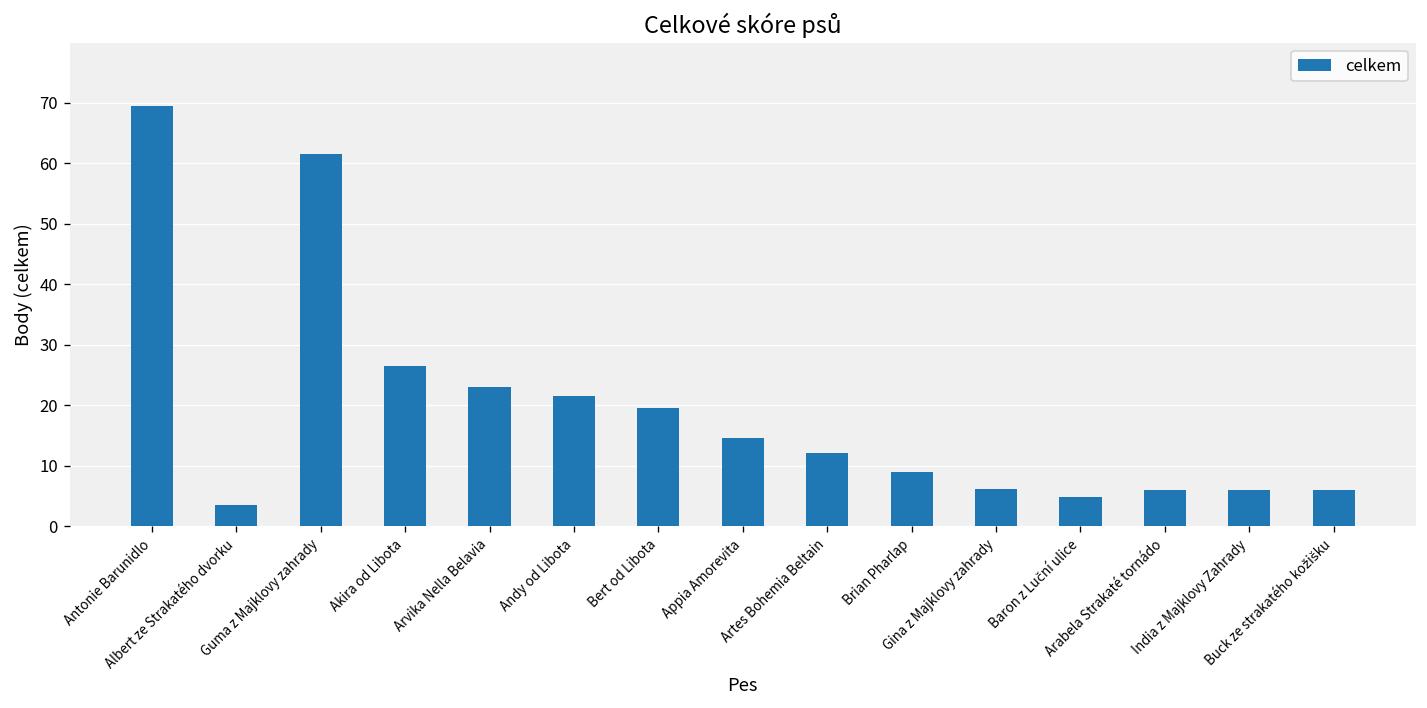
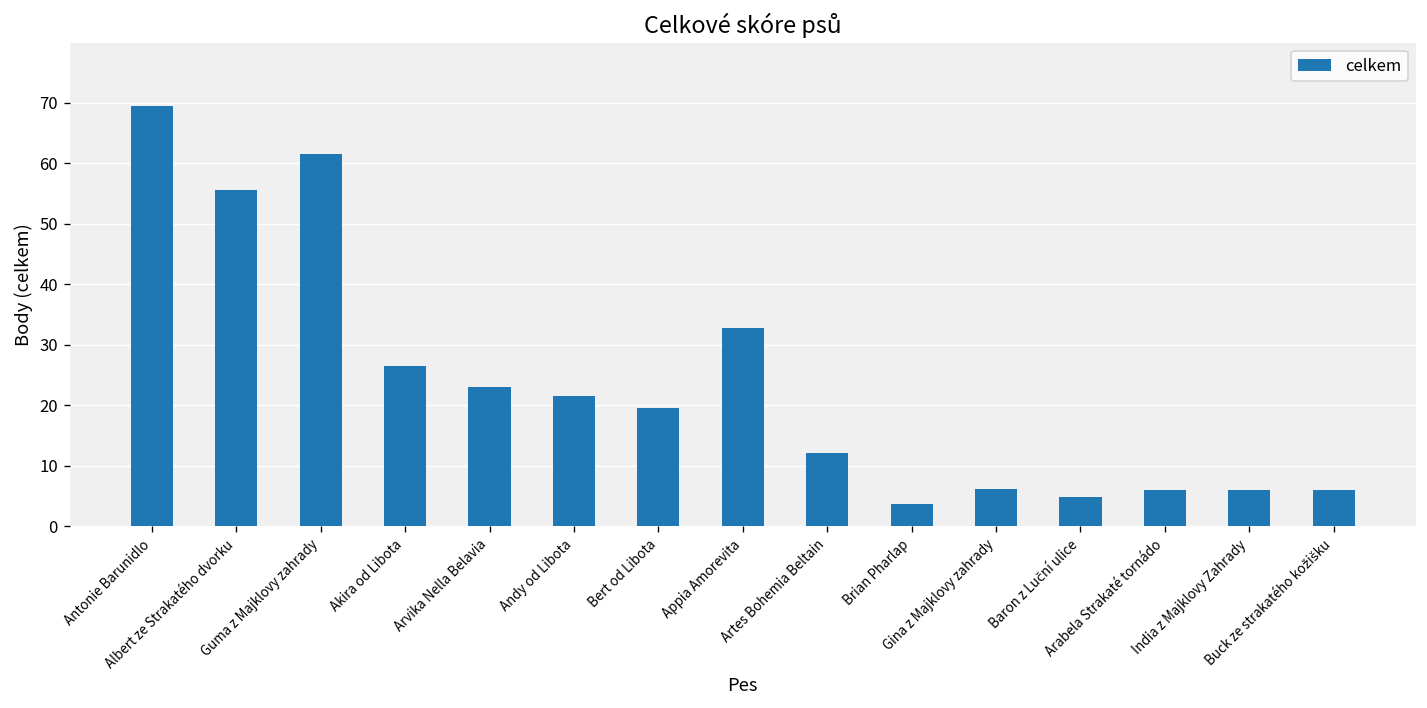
  {
    "Antonie Barunidlo": 70,
-   "Albert ze Strakatého dvorku": 3,
+   "Albert ze Strakatého dvorku": 56,
    "Guma z Majklovy zahrady": 62,
    "Akira od Libota": 27,
    "Arvika Nella Belavia": 23,
    "Andy od Libota": 22,
    "Bert od Libota": 20,
-   "Appia Amorevita": 15,
+   "Appia Amorevita": 33,
    "Artes Bohemia Beltain": 12,
-   "Brian Pharlap": 9,
+   "Brian Pharlap": 4,
    "Gina z Majklovy zahrady": 6,
    "Baron z Luční ulice": 5,
    "Arabela Strakaté tornádo": 6,
    "India z Majklovy Zahrady": 6,
    "Buck ze strakatého kožišku": 6
  }
